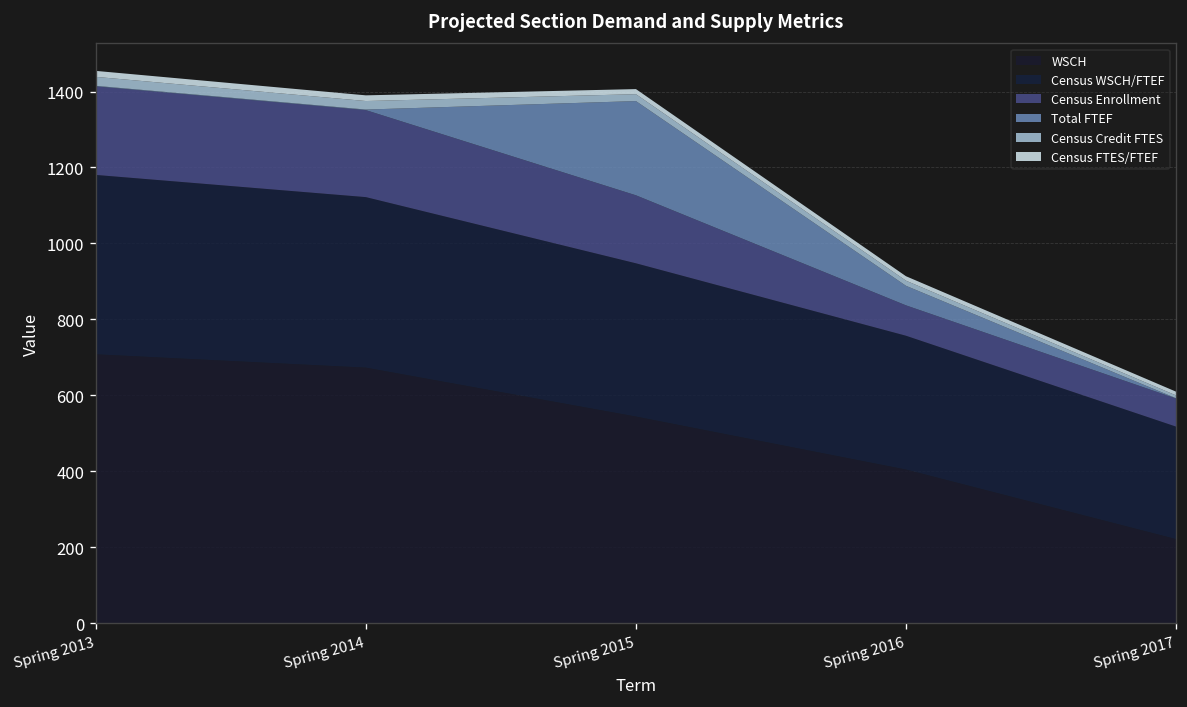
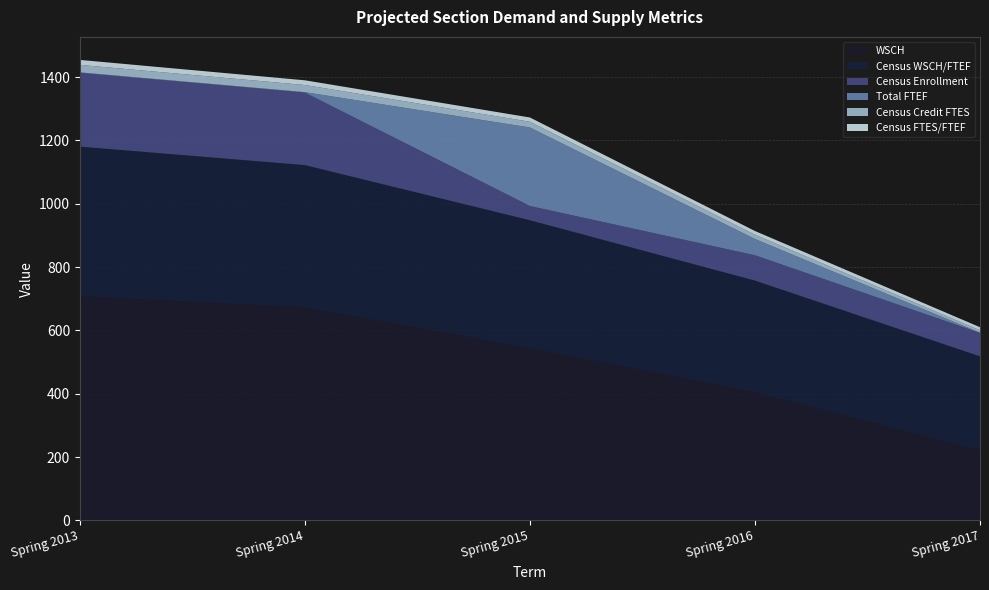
  {
    "Census Enrollment": {
-     "Spring 2015": 180,
+     "Spring 2015": 50,
      "Spring 2016": 80
    },
    "Total FTEF": {
      "Spring 2015": 250,
      "Spring 2016": 50
    },
    "Census Credit FTES": {
      "Spring 2013": 20,
      "Spring 2014": 20,
      "Spring 2015": 20,
      "Spring 2016": 10
    },
    "Census FTES/FTEF": {
      "Spring 2013": 20,
      "Spring 2014": 10,
      "Spring 2015": 10,
      "Spring 2016": 10,
      "Spring 2017": 10
    }
  }
